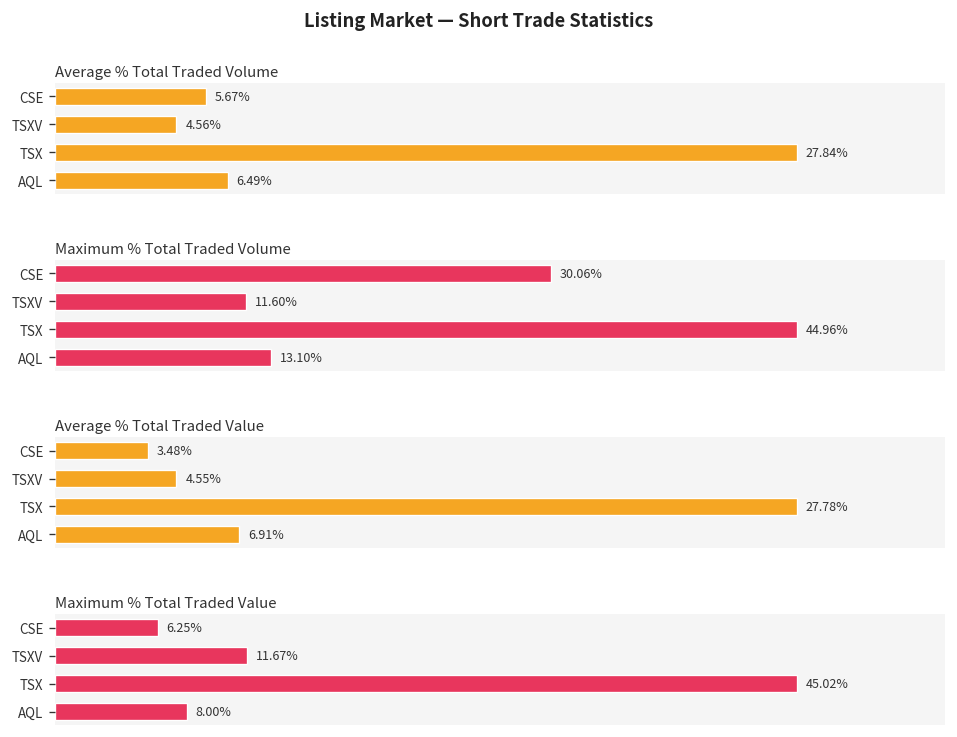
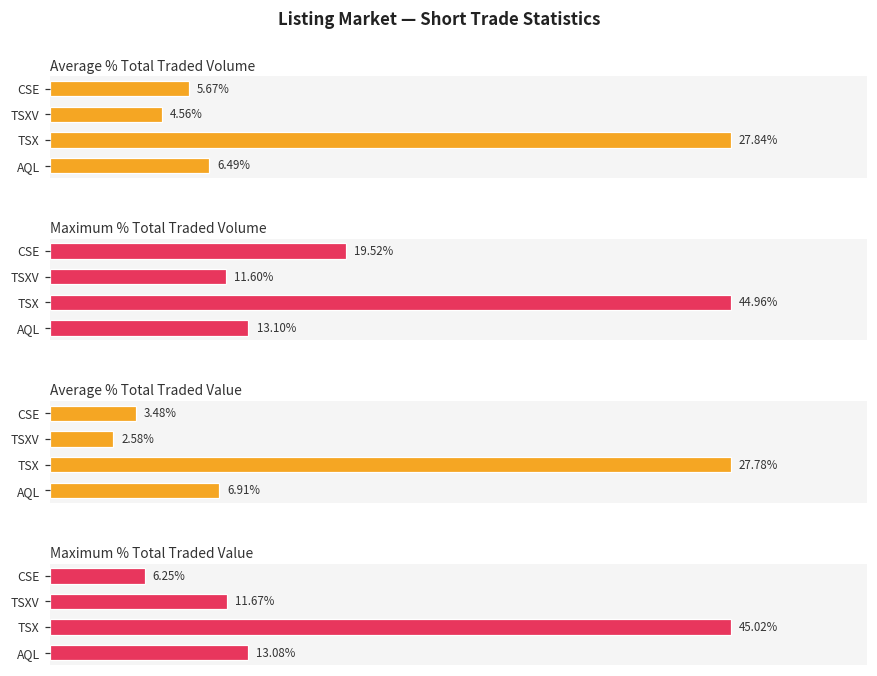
  {
    "Average % Total Traded Volume": {
      "CSE": "5.67%",
      "TSXV": "4.56%",
      "TSX": "27.84%",
      "AQL": "6.49%"
    },
    "Maximum % Total Traded Volume": {
-     "CSE": "30.06%",
+     "CSE": "19.52%",
      "TSXV": "11.60%",
      "TSX": "44.96%",
      "AQL": "13.10%"
    },
    "Average % Total Traded Value": {
      "CSE": "3.48%",
-     "TSXV": "4.55%",
+     "TSXV": "2.58%",
      "TSX": "27.78%",
      "AQL": "6.91%"
    },
    "Maximum % Total Traded Value": {
      "CSE": "6.25%",
      "TSXV": "11.67%",
      "TSX": "45.02%",
-     "AQL": "8.00%"
+     "AQL": "13.08%"
    }
  }
